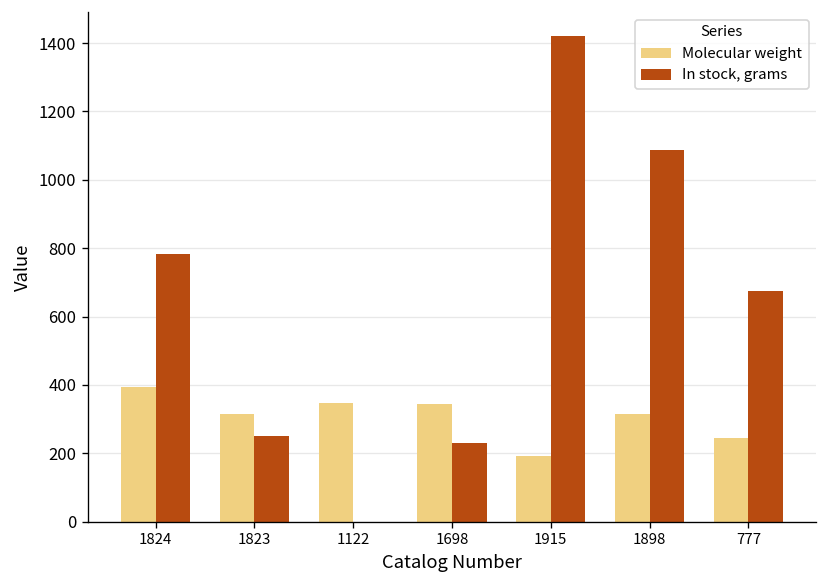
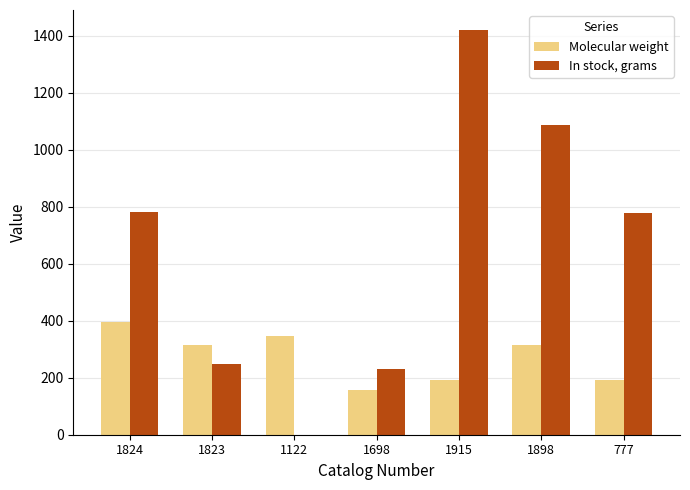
  {
    "Molecular weight": {
      "1824": 390,
      "1823": 310,
      "1122": 350,
-     "1698": 340,
+     "1698": 160,
      "1915": 190,
      "1898": 310,
-     "777": 240
+     "777": 190
    },
    "In stock, grams": {
      "1824": 780,
      "1823": 250,
      "1122": 0,
      "1698": 230,
      "1915": 1420,
      "1898": 1090,
-     "777": 680
+     "777": 780
    }
  }
